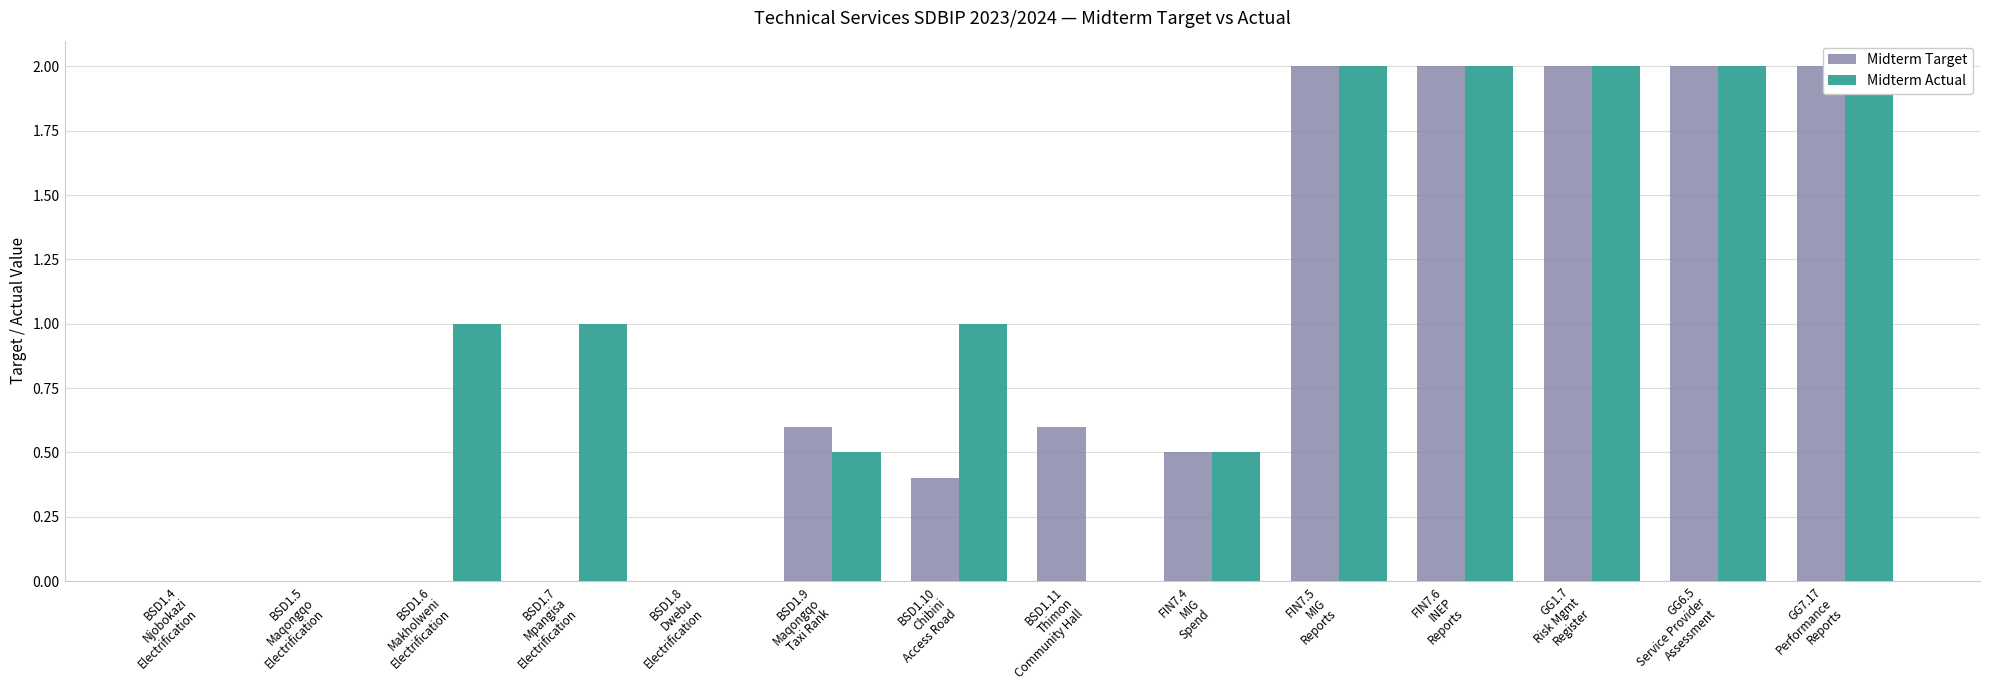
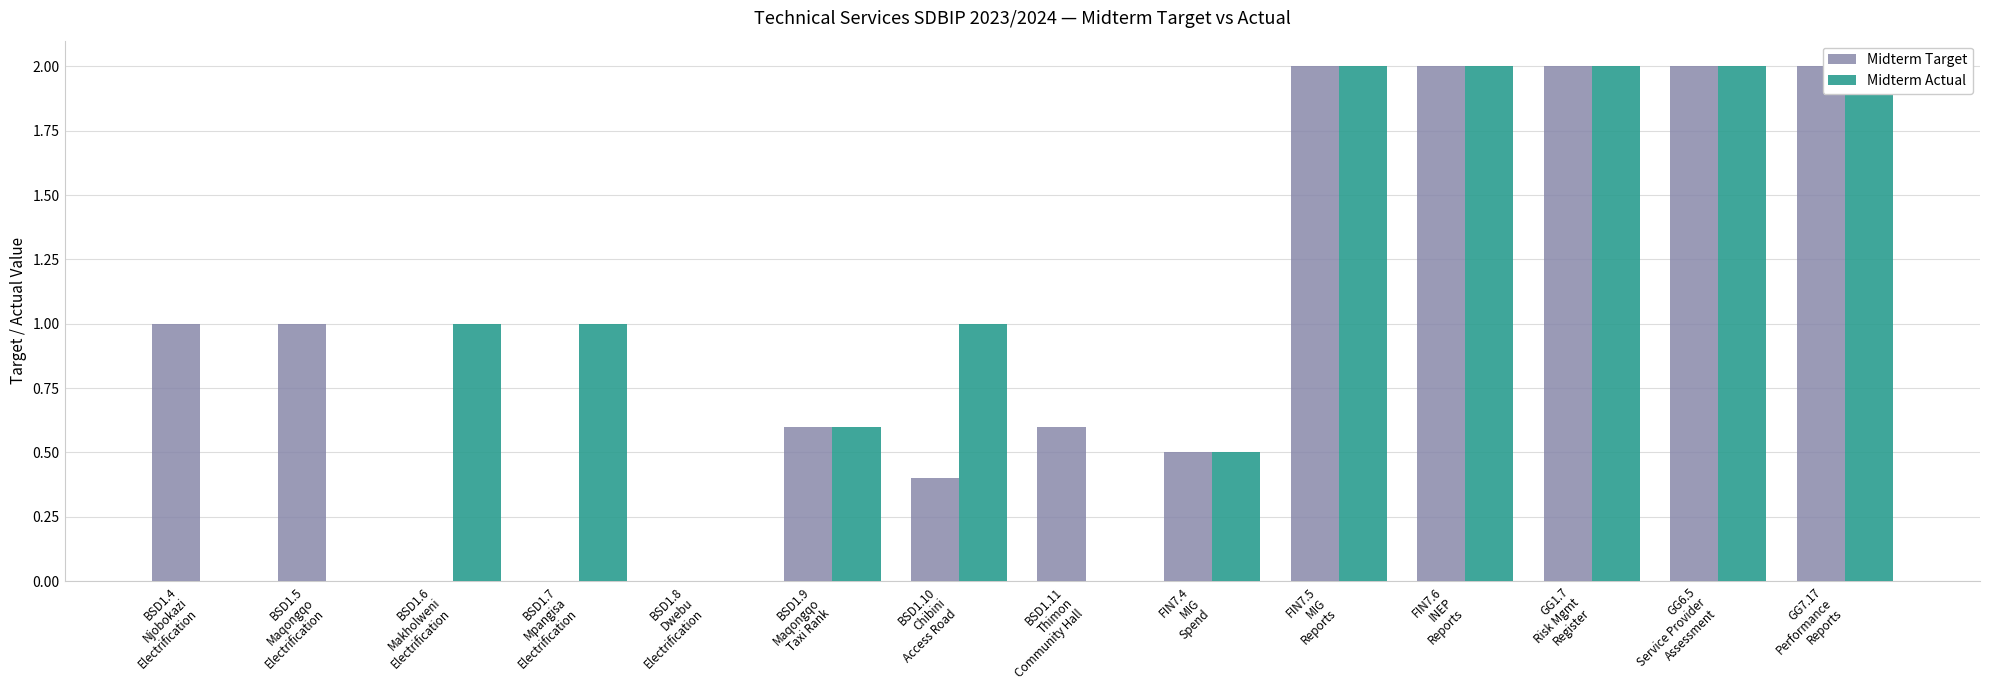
  {
    "Midterm Target": {
-     "BSD1.4 Njobokazi Electrification": 0,
-     "BSD1.5 Maqongqo Electrification": 0,
+     "BSD1.4 Njobokazi Electrification": 1,
+     "BSD1.5 Maqongqo Electrification": 1,
      "BSD1.6 Makholweni Electrification": 0,
      "BSD1.7 Mpangisa Electrification": 0,
      "BSD1.8 Dwebu Electrification": 0,
      "BSD1.9 Maqongqo Taxi Rank": 0.60,
      "BSD1.10 Chibini Access Road": 0.40,
      "BSD1.11 Thimon Community Hall": 0.60,
      "FIN7.4 MIG Spend": 0.50,
      "FIN7.5 MIG Reports": 2,
      "FIN7.6 INEP Reports": 2,
      "GG1.7 Risk Mgmt Register": 2,
      "GG6.5 Service Provider Assessment": 2,
      "GG7.17 Performance Reports": 2
    },
    "Midterm Actual": {
      "BSD1.4 Njobokazi Electrification": 0.0,
      "BSD1.5 Maqongqo Electrification": 0.0,
      "BSD1.6 Makholweni Electrification": 1.0,
      "BSD1.7 Mpangisa Electrification": 1.0,
      "BSD1.8 Dwebu Electrification": 0.0,
-     "BSD1.9 Maqongqo Taxi Rank": 0.5,
+     "BSD1.9 Maqongqo Taxi Rank": 0.6,
      "BSD1.10 Chibini Access Road": 1.0,
      "BSD1.11 Thimon Community Hall": 0.0,
      "FIN7.4 MIG Spend": 0.5,
      "FIN7.5 MIG Reports": 2.0,
      "FIN7.6 INEP Reports": 2.0,
      "GG1.7 Risk Mgmt Register": 2.0,
      "GG6.5 Service Provider Assessment": 2.0
    }
  }
